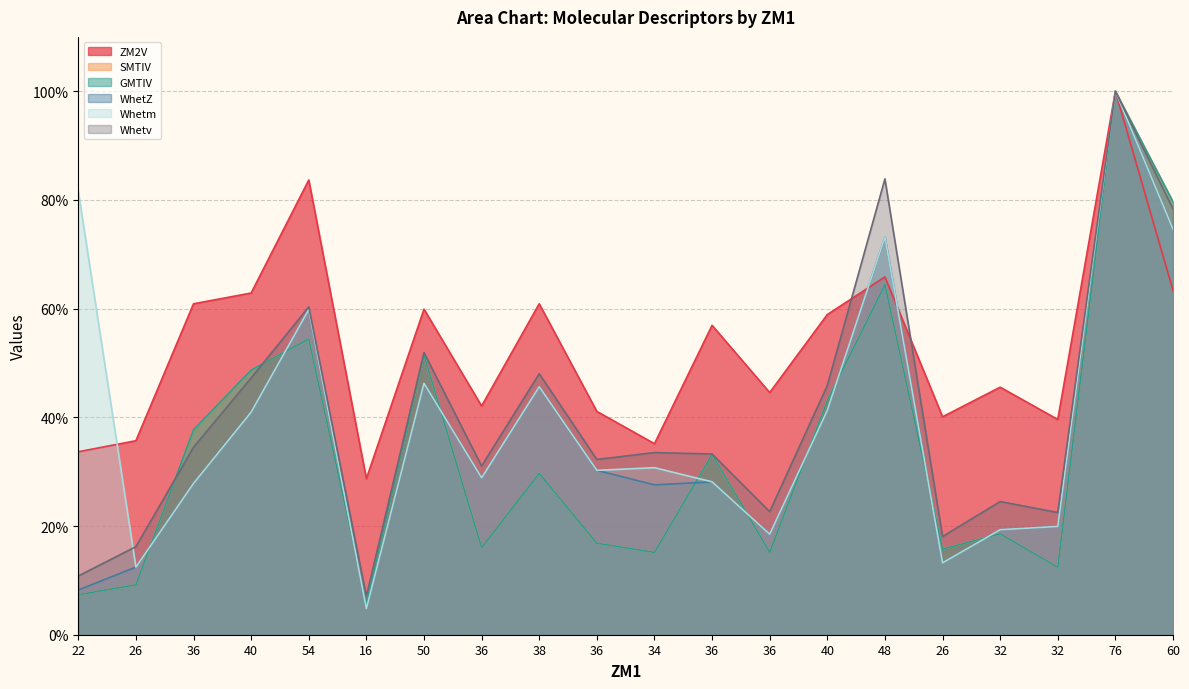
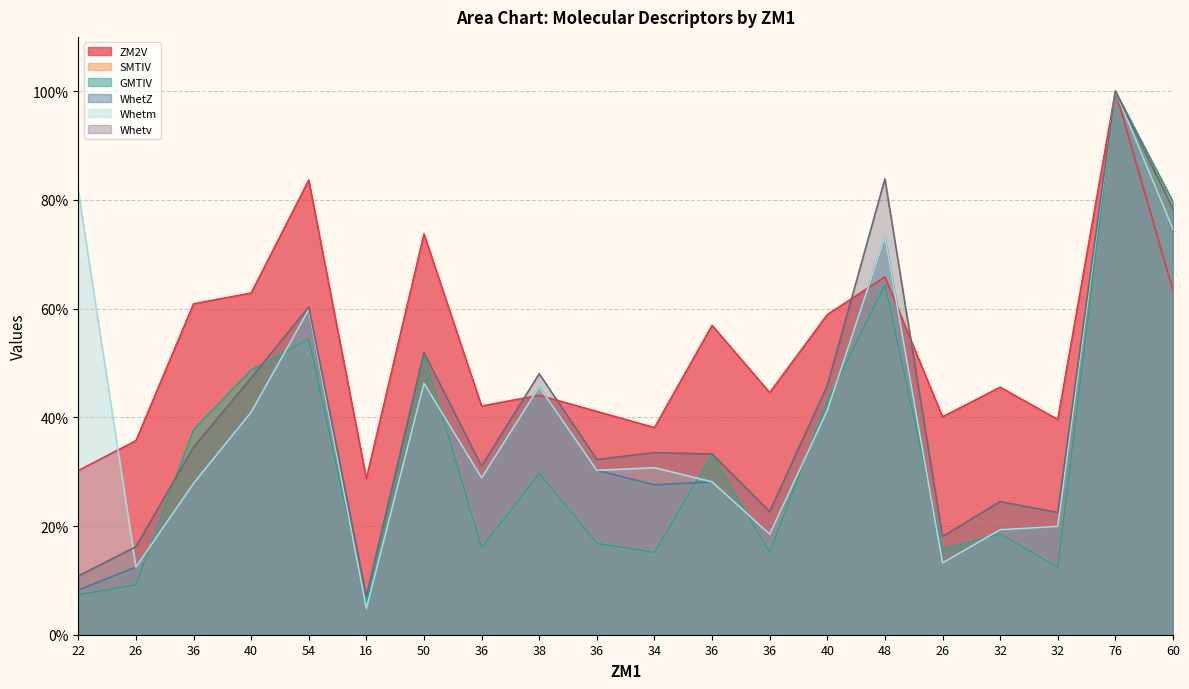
  {
    "ZM2V": {
-     "22": "34%",
+     "22": "30%",
      "54": "84%",
      "16": "29%",
-     "50": "60%",
-     "38": "61%",
-     "34": "35%",
+     "50": "74%",
+     "38": "44%",
+     "34": "38%",
      "48": "66%",
      "60": "63%"
    },
    "Whetm": {
      "22": "82%",
      "34": "31%"
    }
  }
